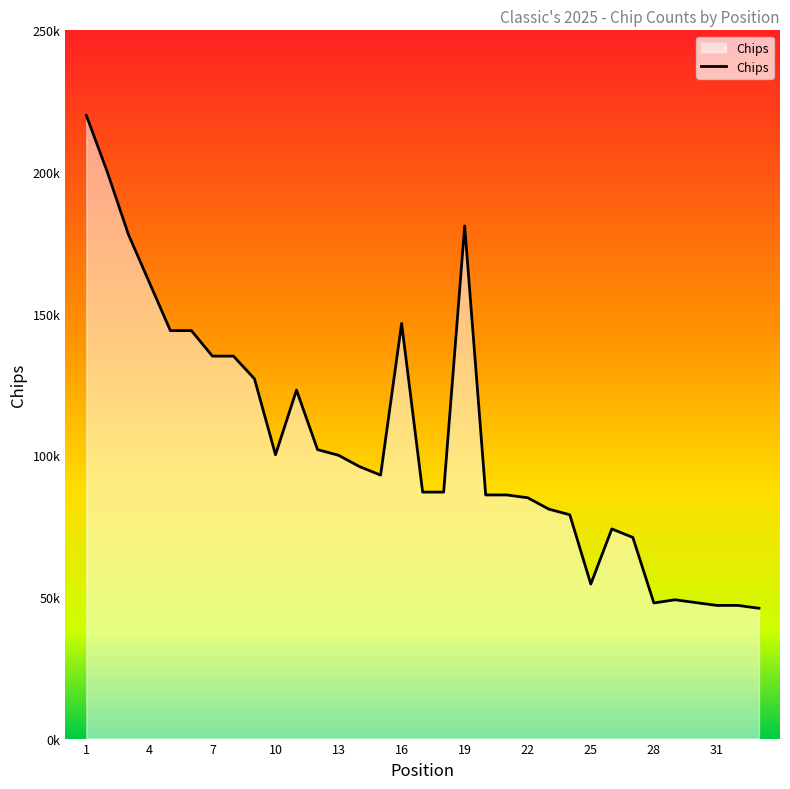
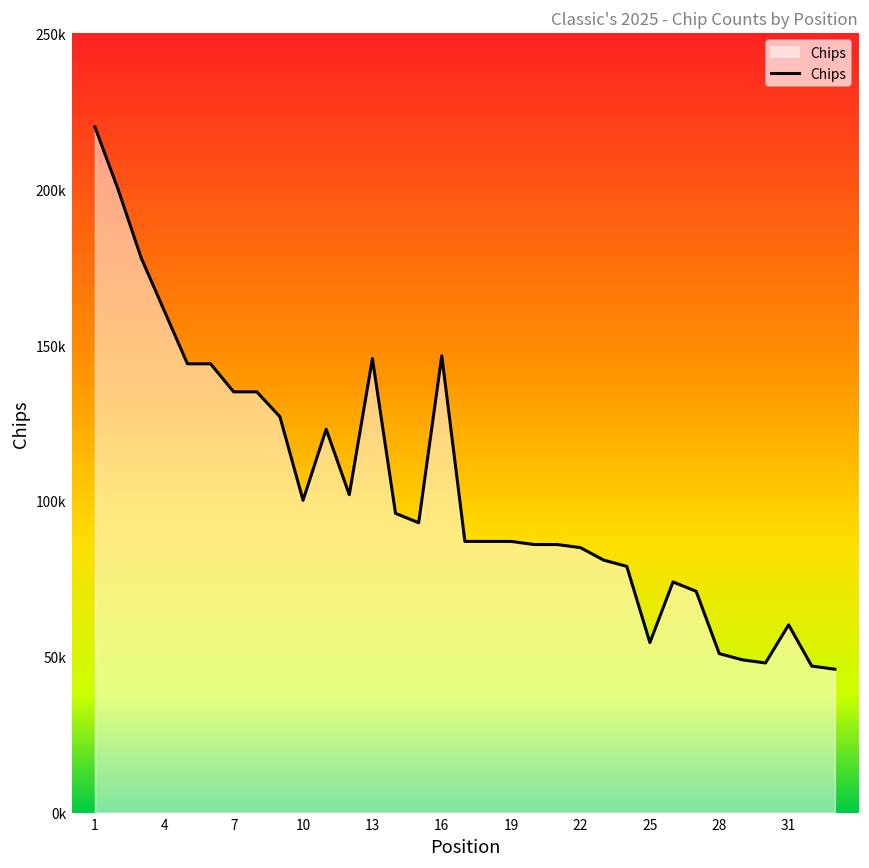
  {
    "1": 220000,
    "4": 161000,
    "7": 135000,
    "10": 100000,
-   "13": 100000,
+   "13": 146000,
    "16": 147000,
-   "19": 181000,
+   "19": 87000,
    "22": 85000,
    "25": 55000,
-   "28": 48000,
-   "31": 47000
+   "28": 51000,
+   "31": 60000
  }
